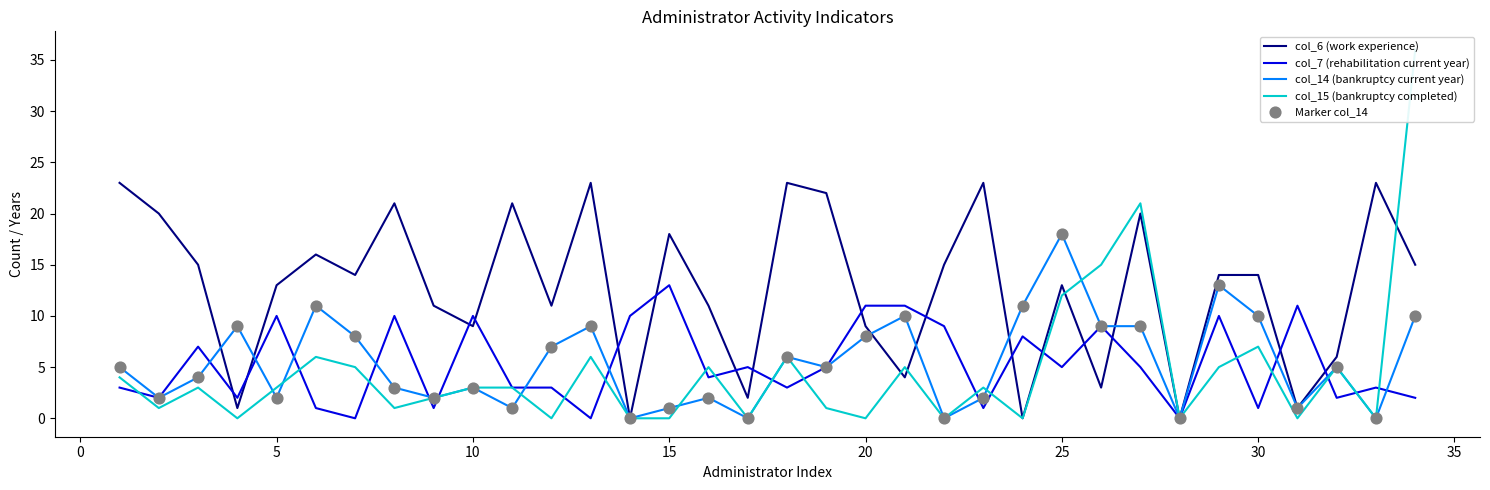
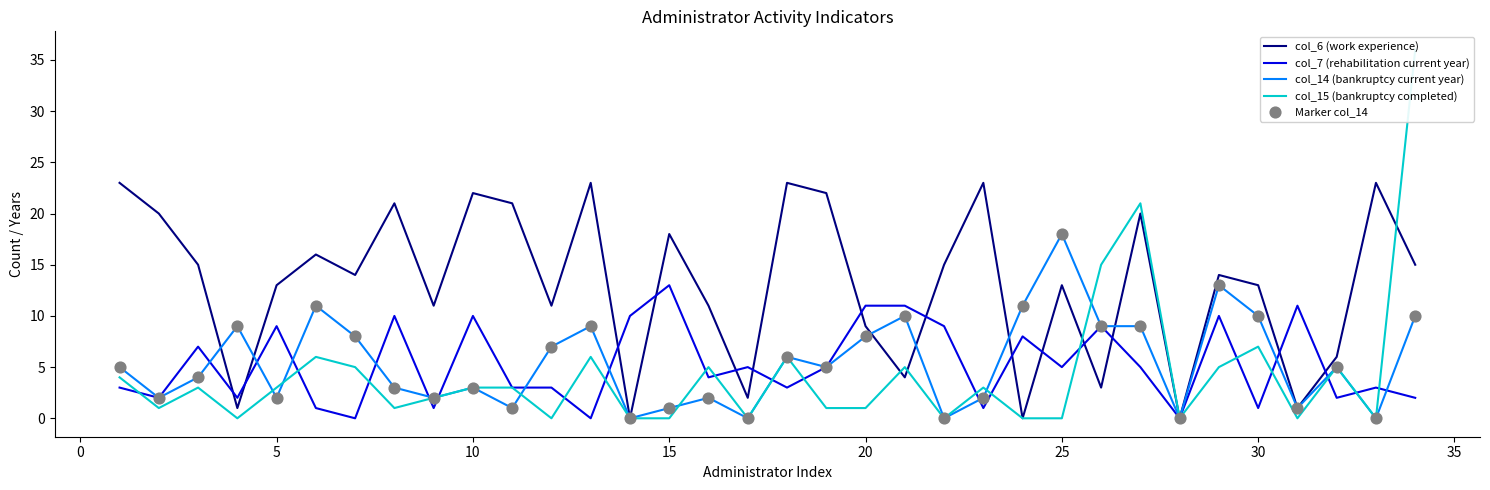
  {
    "col_6 (work experience)": {
      "5": 13,
-     "10": 9,
+     "10": 22,
      "15": 18,
      "20": 9,
      "25": 13,
-     "30": 14
+     "30": 13
    },
    "col_7 (rehabilitation current year)": {
-     "5": 10,
+     "5": 9,
      "10": 10,
      "15": 13,
      "20": 11,
      "25": 5,
      "30": 1
    },
    "Marker col_14": {
      "5": 2,
      "15": 1,
      "20": 8,
      "25": 18,
      "30": 10
    },
    "col_15 (bankruptcy completed)": {
      "5": 3,
      "15": 0,
-     "20": 0,
-     "25": 12,
+     "20": 1,
+     "25": 0,
      "30": 7
    }
  }
